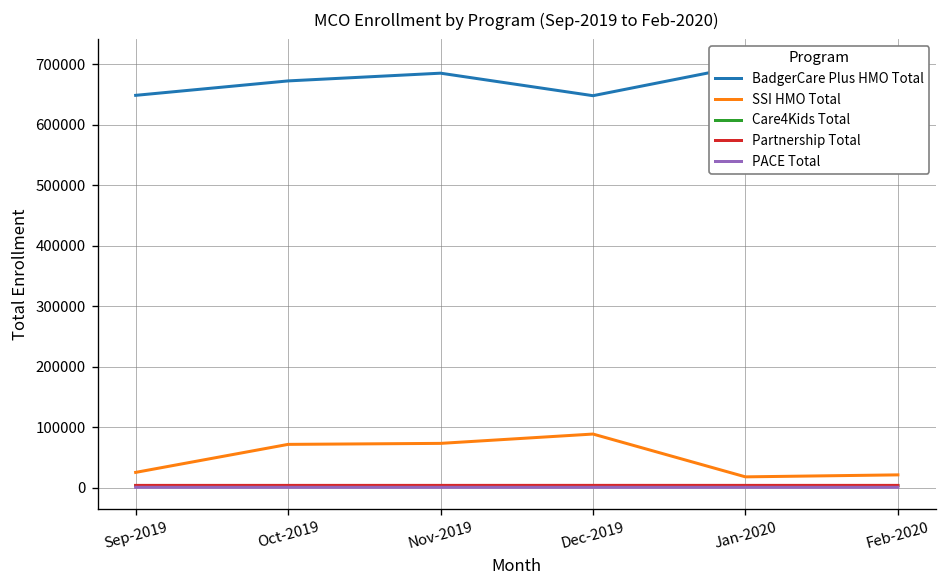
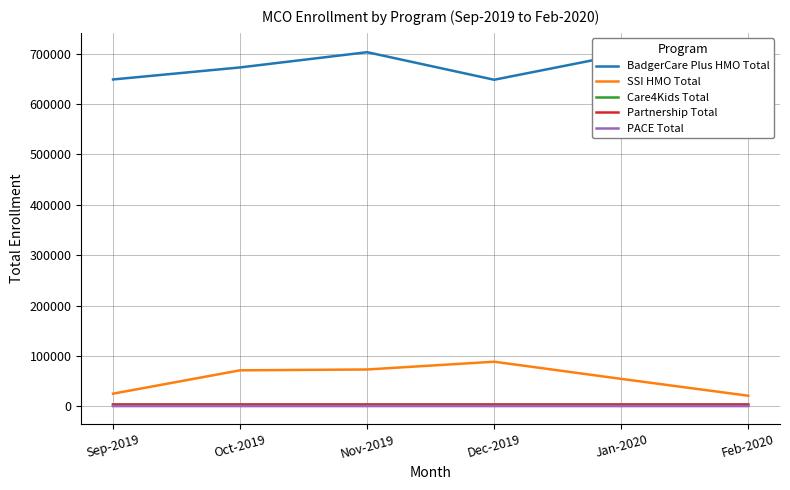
  {
    "BadgerCare Plus HMO Total": {
      "Sep-2019": 650000,
      "Oct-2019": 670000,
-     "Nov-2019": 690000,
+     "Nov-2019": 700000,
      "Dec-2019": 650000
    },
    "SSI HMO Total": {
      "Sep-2019": 30000,
      "Oct-2019": 70000,
      "Nov-2019": 70000,
      "Dec-2019": 90000,
-     "Jan-2020": 20000,
+     "Jan-2020": 50000,
      "Feb-2020": 20000
    }
  }
